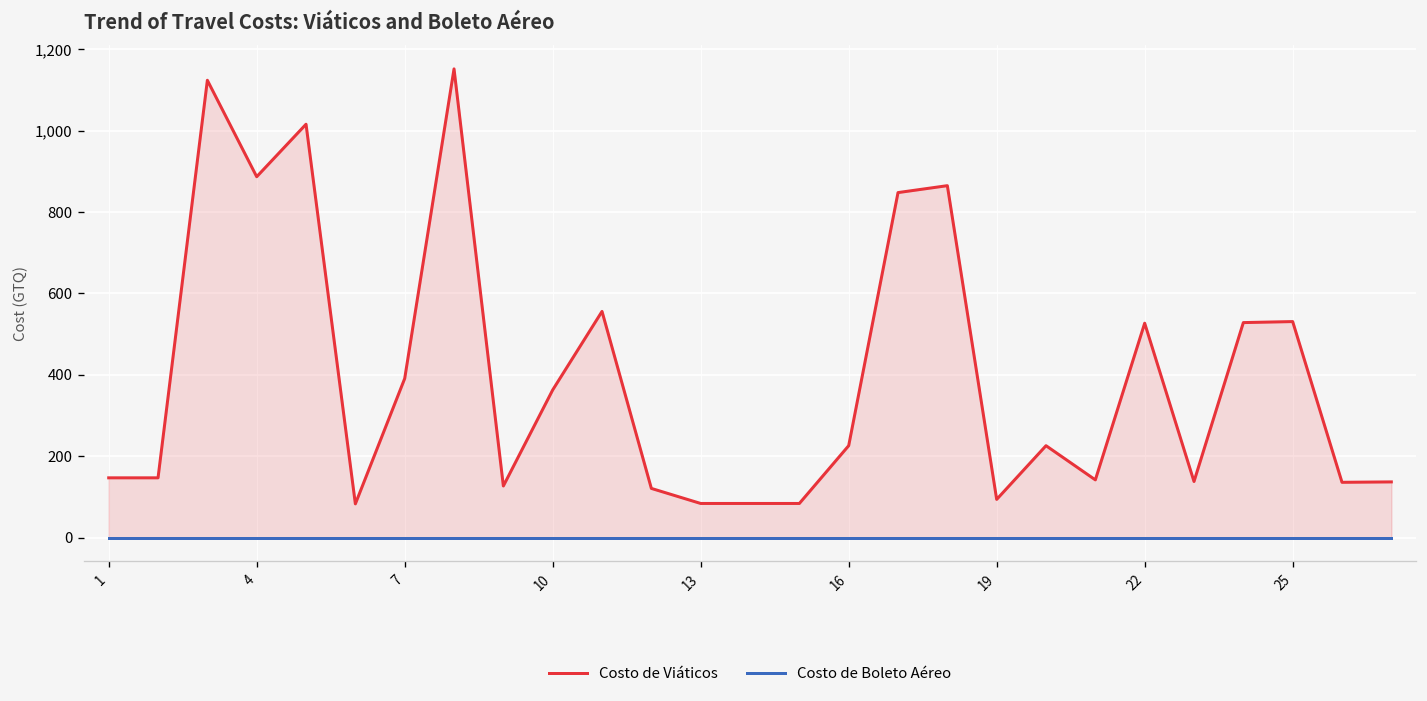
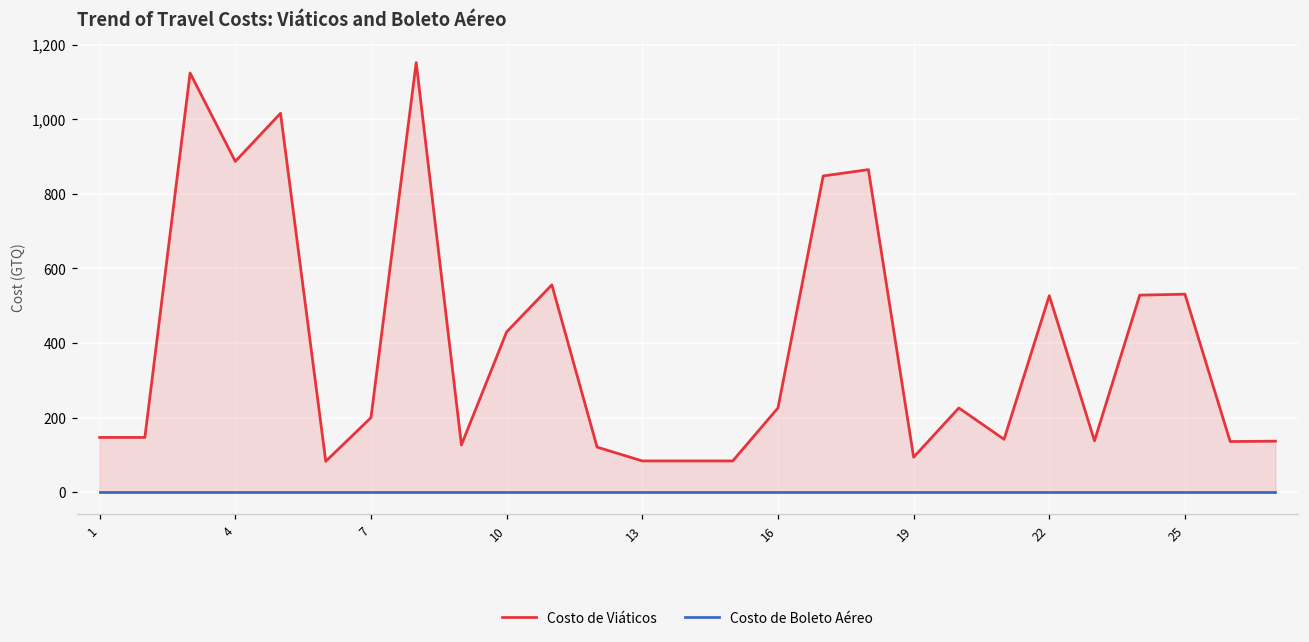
  {
    "Costo de Viáticos": {
      "1": 150,
      "4": 890,
-     "7": 390,
-     "10": 360,
+     "7": 200,
+     "10": 430,
      "13": 80,
      "16": 230,
      "19": 90,
      "22": 530,
      "25": 530
    },
    "Costo de Boleto Aéreo": {
      "1": 0,
      "4": 0,
      "7": 0,
      "10": 0,
      "13": 0,
      "16": 0,
      "19": 0,
      "22": 0,
      "25": 0
    }
  }
